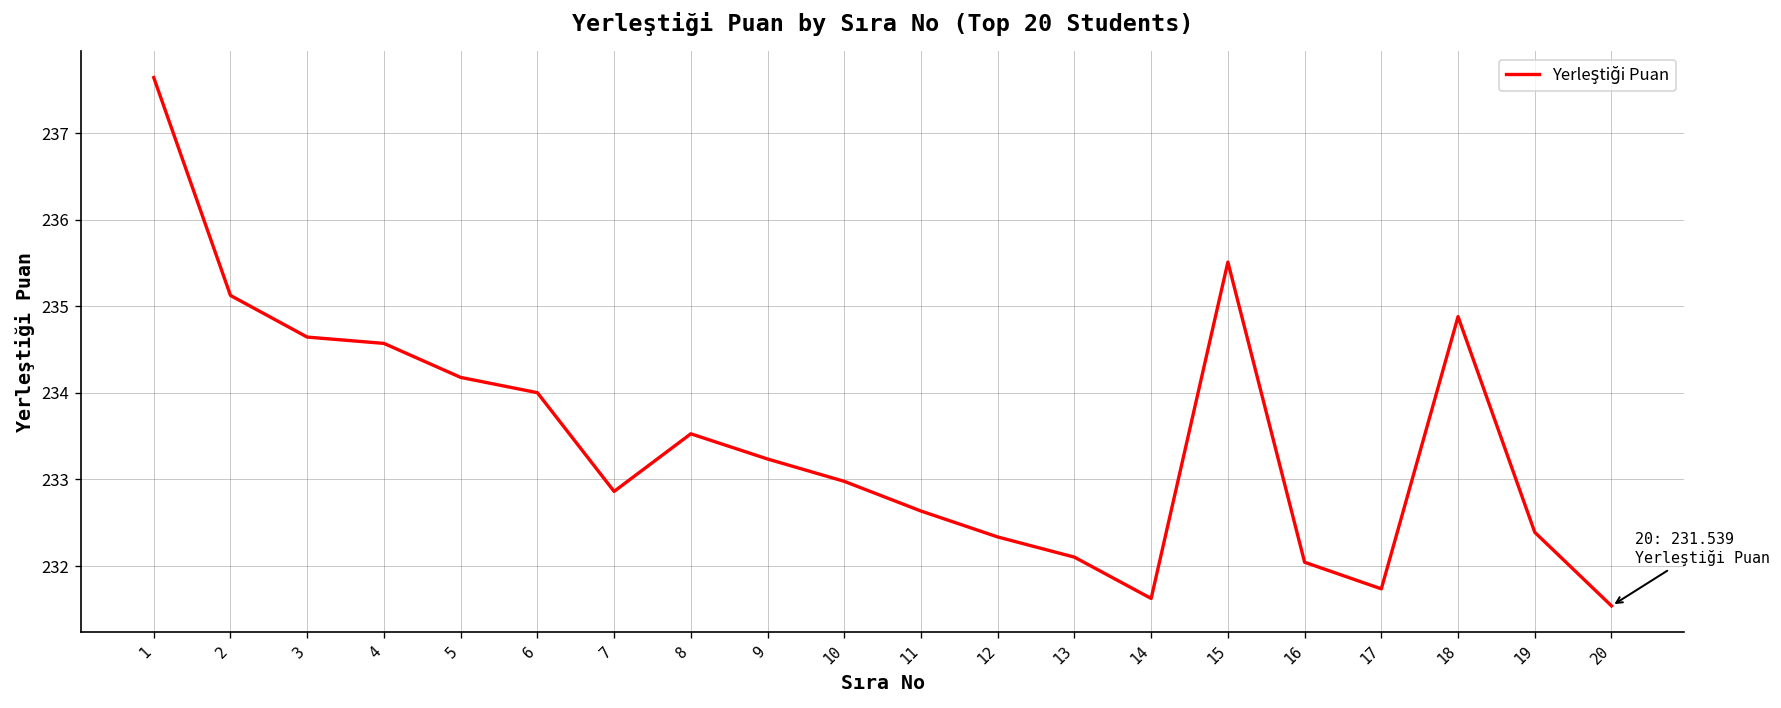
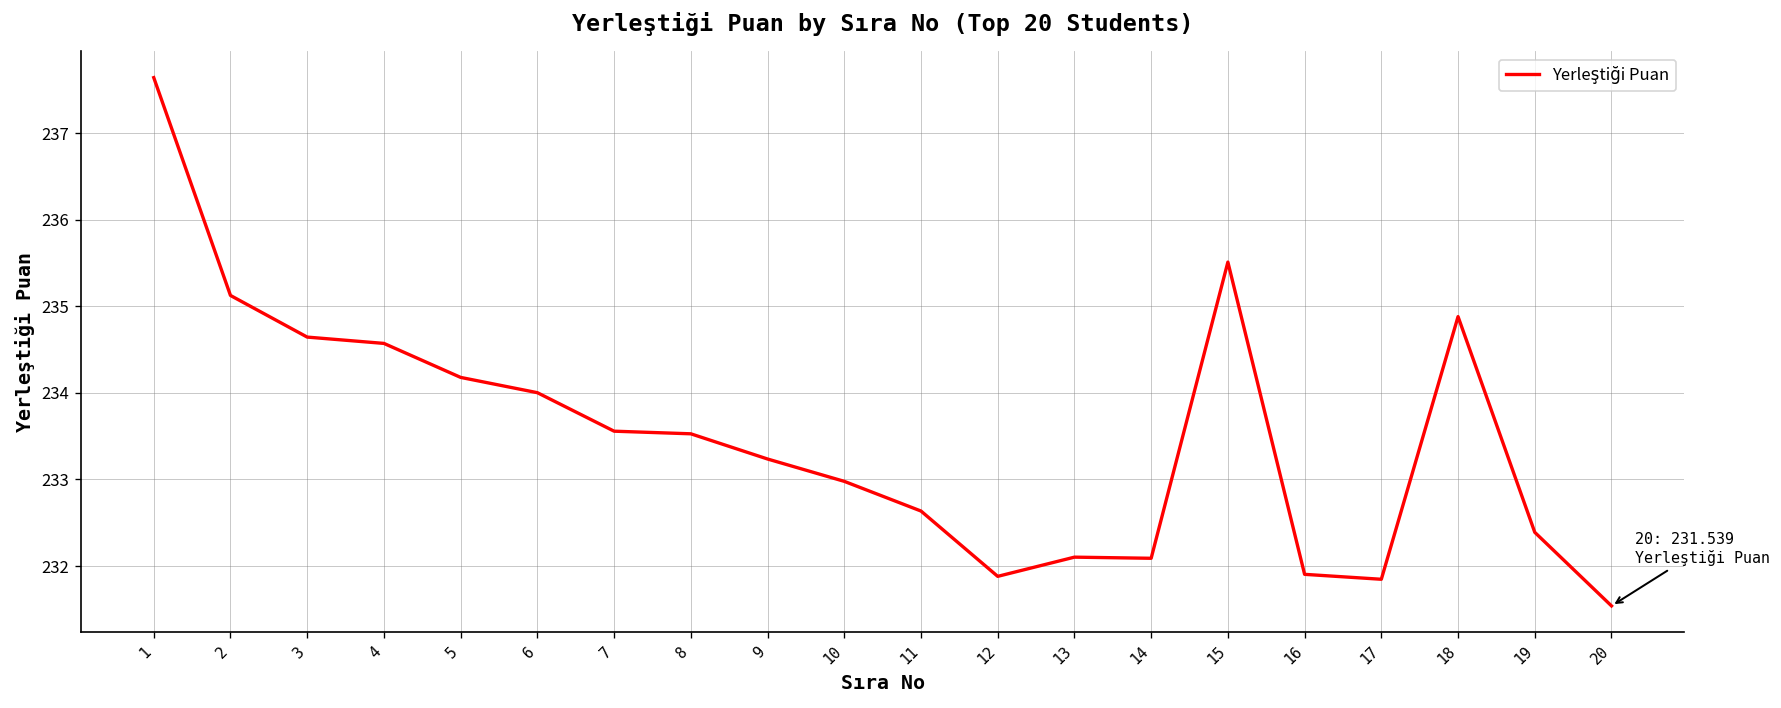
  {
    "1": 237.6,
    "2": 235.1,
    "3": 234.6,
    "4": 234.6,
    "5": 234.2,
    "6": 234.0,
-   "7": 232.9,
+   "7": 233.6,
    "8": 233.5,
    "9": 233.2,
    "10": 233.0,
    "11": 232.6,
-   "12": 232.3,
+   "12": 231.9,
    "13": 232.1,
-   "14": 231.6,
+   "14": 232.1,
    "15": 235.5,
-   "16": 232.0,
-   "17": 231.7,
+   "16": 231.9,
+   "17": 231.8,
    "18": 234.9,
    "19": 232.4
  }
